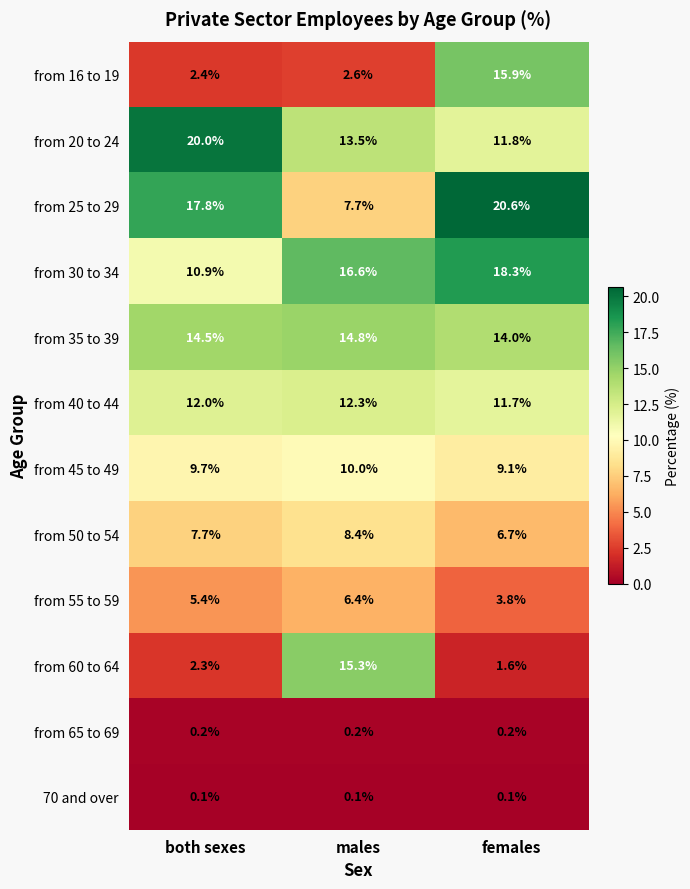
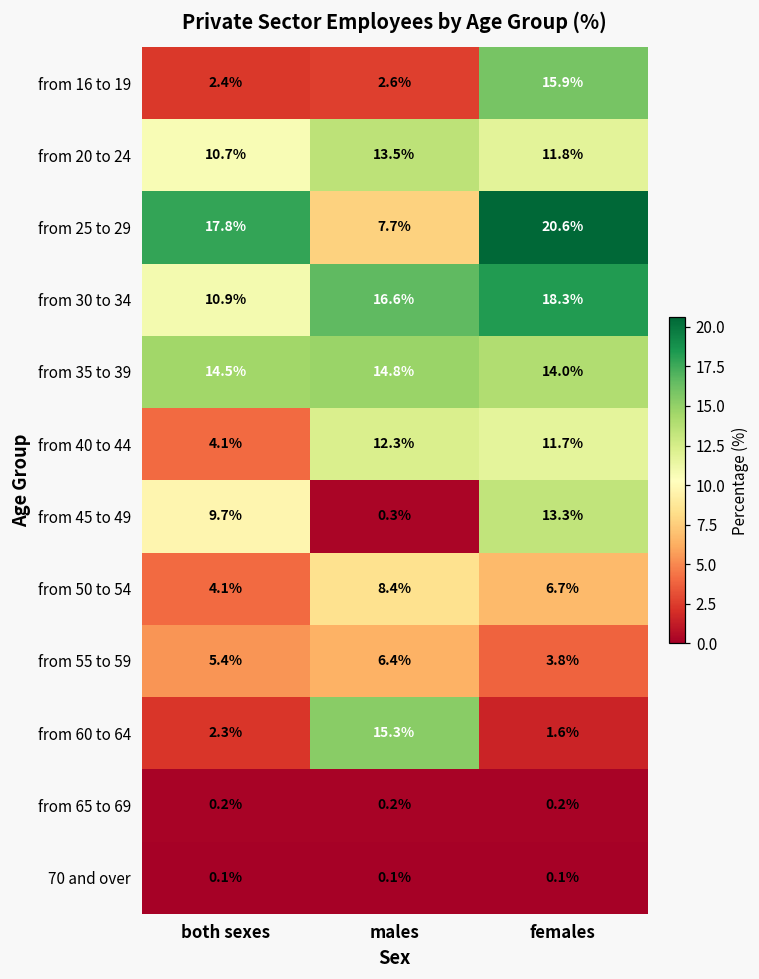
  {
    "from 16 to 19": {
      "both sexes": "2.4%",
      "males": "2.6%",
      "females": "15.9%"
    },
    "from 20 to 24": {
-     "both sexes": "20.0%",
+     "both sexes": "10.7%",
      "males": "13.5%",
      "females": "11.8%"
    },
    "from 25 to 29": {
      "both sexes": "17.8%",
      "males": "7.7%",
      "females": "20.6%"
    },
    "from 30 to 34": {
      "both sexes": "10.9%",
      "males": "16.6%",
      "females": "18.3%"
    },
    "from 35 to 39": {
      "both sexes": "14.5%",
      "males": "14.8%",
      "females": "14.0%"
    },
    "from 40 to 44": {
-     "both sexes": "12.0%",
+     "both sexes": "4.1%",
      "males": "12.3%",
      "females": "11.7%"
    },
    "from 45 to 49": {
      "both sexes": "9.7%",
-     "males": "10.0%",
-     "females": "9.1%"
+     "males": "0.3%",
+     "females": "13.3%"
    },
    "from 50 to 54": {
-     "both sexes": "7.7%",
+     "both sexes": "4.1%",
      "males": "8.4%",
      "females": "6.7%"
    },
    "from 55 to 59": {
      "both sexes": "5.4%",
      "males": "6.4%",
      "females": "3.8%"
    },
    "from 60 to 64": {
      "both sexes": "2.3%",
      "males": "15.3%",
      "females": "1.6%"
    },
    "from 65 to 69": {
      "both sexes": "0.2%",
      "males": "0.2%",
      "females": "0.2%"
    },
    "70 and over": {
      "both sexes": "0.1%",
      "males": "0.1%",
      "females": "0.1%"
    }
  }
